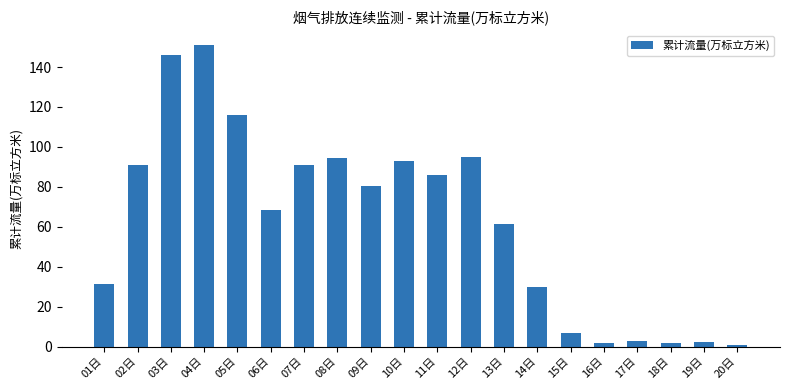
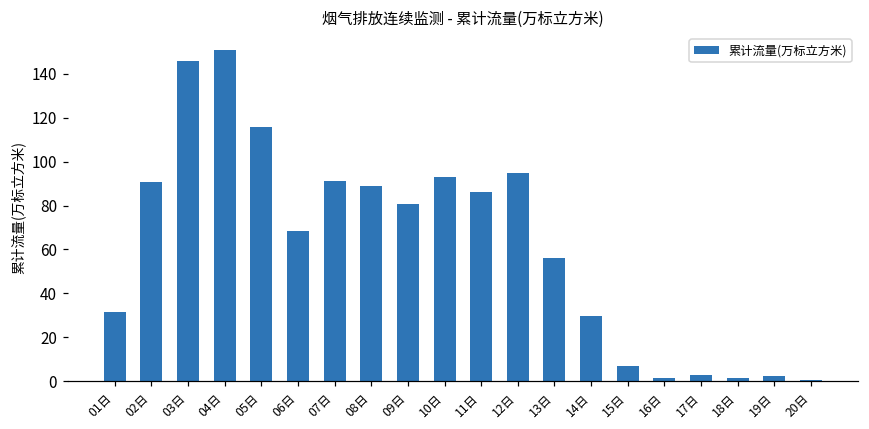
  {
    "01日": 31,
    "02日": 91,
    "03日": 146,
    "04日": 151,
    "05日": 116,
    "06日": 68,
    "07日": 91,
-   "08日": 95,
+   "08日": 89,
    "09日": 81,
    "10日": 93,
    "11日": 86,
    "12日": 95,
-   "13日": 61,
+   "13日": 56,
    "14日": 30,
    "15日": 7,
    "16日": 2,
    "17日": 3,
    "18日": 2,
    "19日": 2
  }
